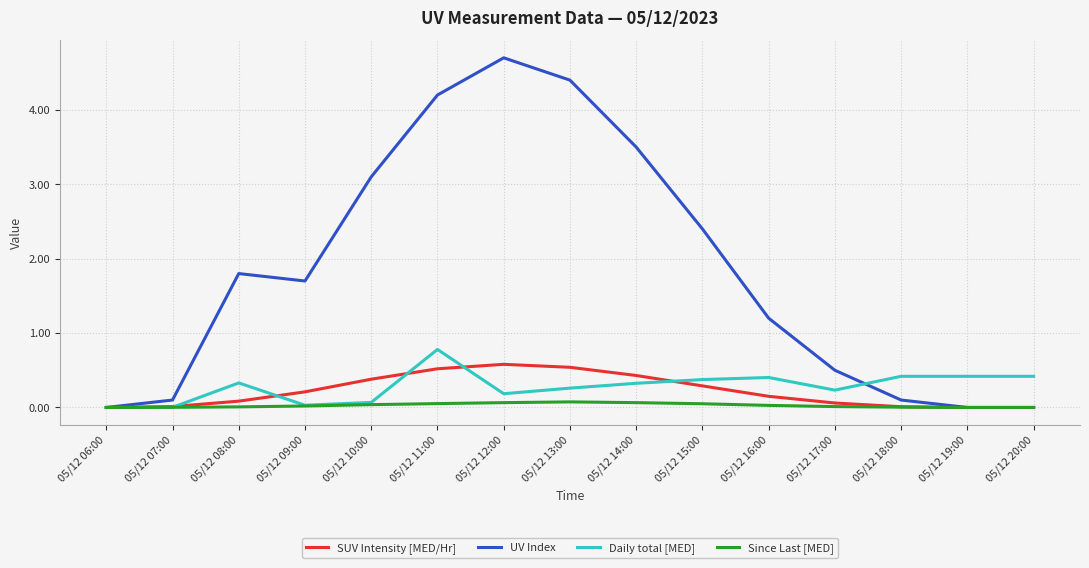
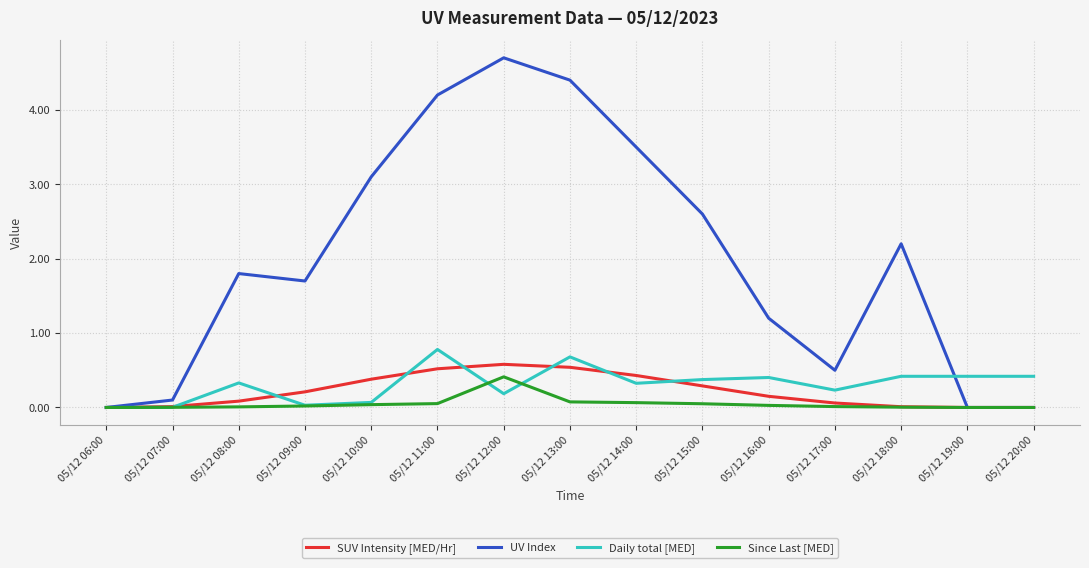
  {
    "SUV Intensity [MED/Hr]": {
      "05/12 08:00": 0.1,
      "05/12 09:00": 0.2,
      "05/12 10:00": 0.4,
      "05/12 11:00": 0.5,
      "05/12 12:00": 0.6,
      "05/12 13:00": 0.5,
      "05/12 14:00": 0.4,
      "05/12 15:00": 0.3,
      "05/12 16:00": 0.2,
      "05/12 17:00": 0.1
    },
    "UV Index": {
      "05/12 07:00": 0.1,
      "05/12 08:00": 1.8,
      "05/12 09:00": 1.7,
      "05/12 10:00": 3.1,
      "05/12 11:00": 4.2,
      "05/12 12:00": 4.7,
      "05/12 13:00": 4.4,
      "05/12 14:00": 3.5,
-     "05/12 15:00": 2.4,
+     "05/12 15:00": 2.6,
      "05/12 16:00": 1.2,
      "05/12 17:00": 0.5,
-     "05/12 18:00": 0.1
+     "05/12 18:00": 2.2
    },
    "Daily total [MED]": {
      "05/12 08:00": 0.3,
      "05/12 11:00": 0.8,
      "05/12 12:00": 0.2,
-     "05/12 13:00": 0.3,
+     "05/12 13:00": 0.7,
      "05/12 14:00": 0.3,
      "05/12 15:00": 0.4,
      "05/12 16:00": 0.4,
      "05/12 17:00": 0.2,
      "05/12 18:00": 0.4,
      "05/12 19:00": 0.4,
      "05/12 20:00": 0.4
    },
    "Since Last [MED]": {
      "05/12 08:00": 0.0,
      "05/12 11:00": 0.1,
-     "05/12 12:00": 0.1,
+     "05/12 12:00": 0.4,
      "05/12 13:00": 0.1,
      "05/12 14:00": 0.1,
      "05/12 15:00": 0.1,
      "05/12 16:00": 0.0,
      "05/12 17:00": 0.0
    }
  }
